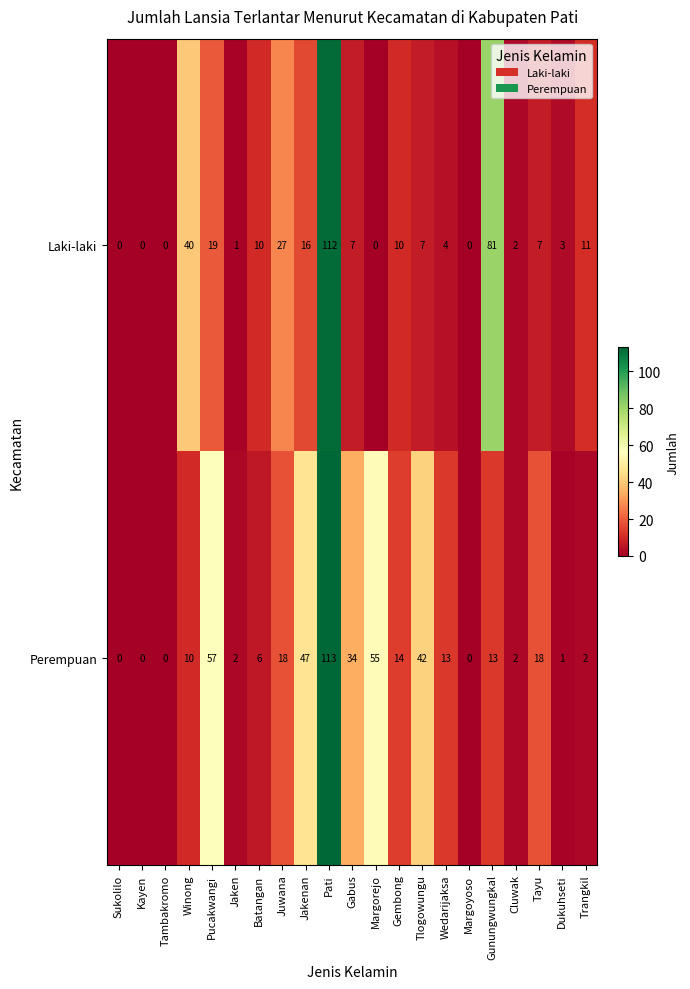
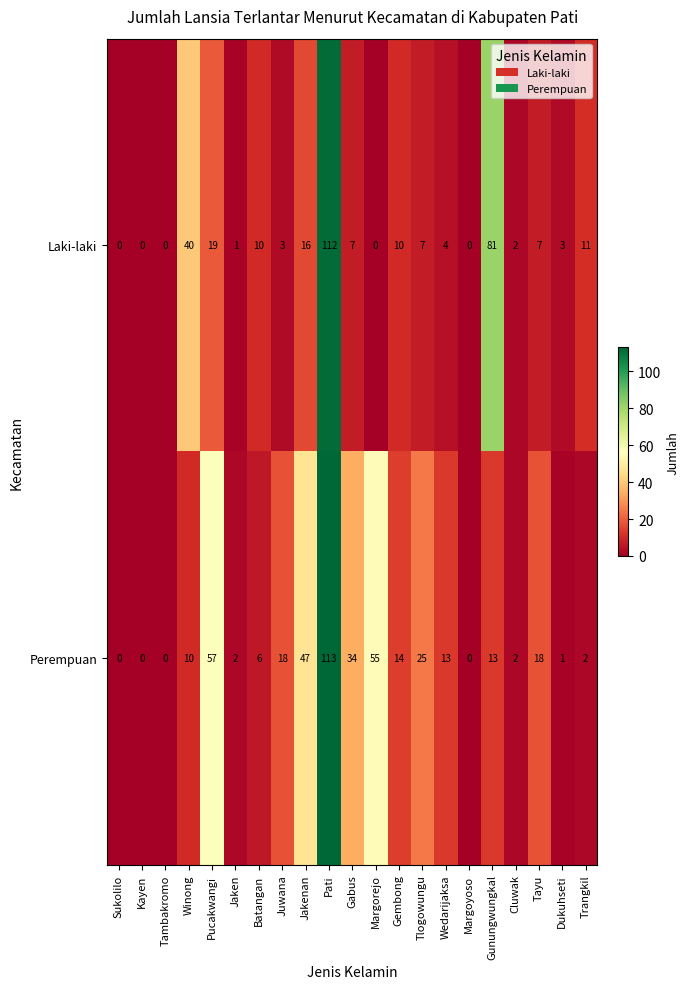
  {
    "Laki-laki": {
      "Sukolilo": 0,
      "Kayen": 0,
      "Tambakromo": 0,
      "Winong": 40,
      "Pucakwangi": 19,
      "Jaken": 1,
      "Batangan": 10,
-     "Juwana": 27,
+     "Juwana": 3,
      "Jakenan": 16,
      "Pati": 112,
      "Gabus": 7,
      "Margorejo": 0,
      "Gembong": 10,
      "Tlogowungu": 7,
      "Wedarijaksa": 4,
      "Margoyoso": 0,
      "Gunungwungkal": 81,
      "Cluwak": 2,
      "Tayu": 7,
      "Dukuhseti": 3,
      "Trangkil": 11
    },
    "Perempuan": {
      "Sukolilo": 0,
      "Kayen": 0,
      "Tambakromo": 0,
      "Winong": 10,
      "Pucakwangi": 57,
      "Jaken": 2,
      "Batangan": 6,
      "Juwana": 18,
      "Jakenan": 47,
      "Pati": 113,
      "Gabus": 34,
      "Margorejo": 55,
      "Gembong": 14,
-     "Tlogowungu": 42,
+     "Tlogowungu": 25,
      "Wedarijaksa": 13,
      "Margoyoso": 0,
      "Gunungwungkal": 13,
      "Cluwak": 2,
      "Tayu": 18,
      "Dukuhseti": 1,
      "Trangkil": 2
    }
  }
